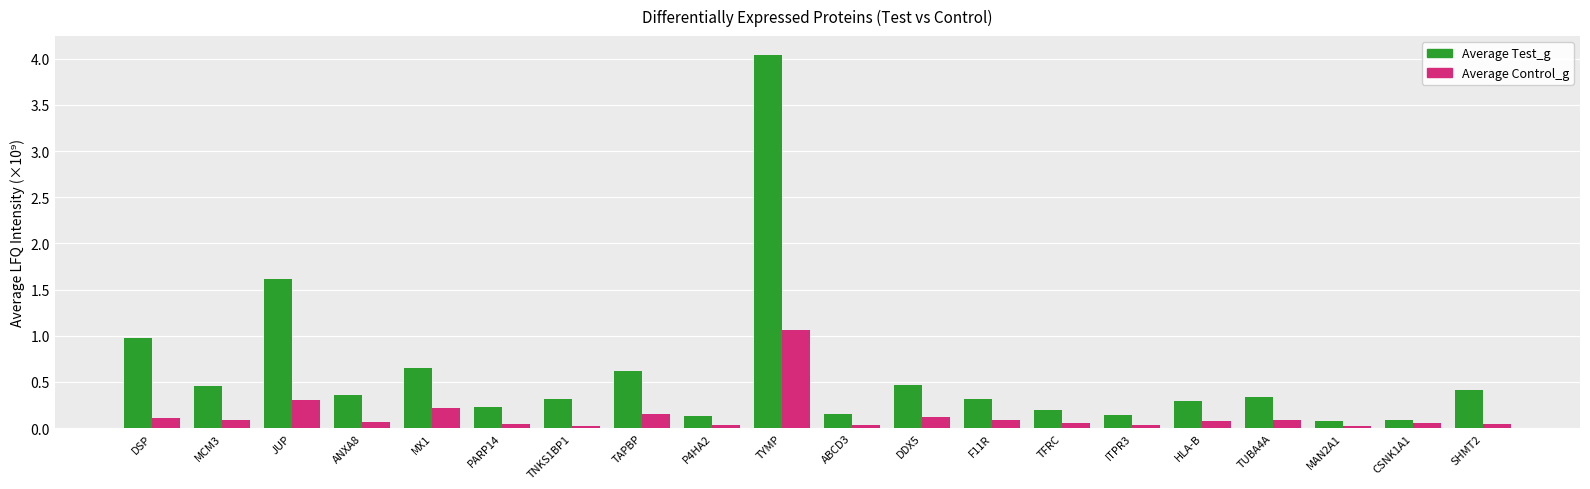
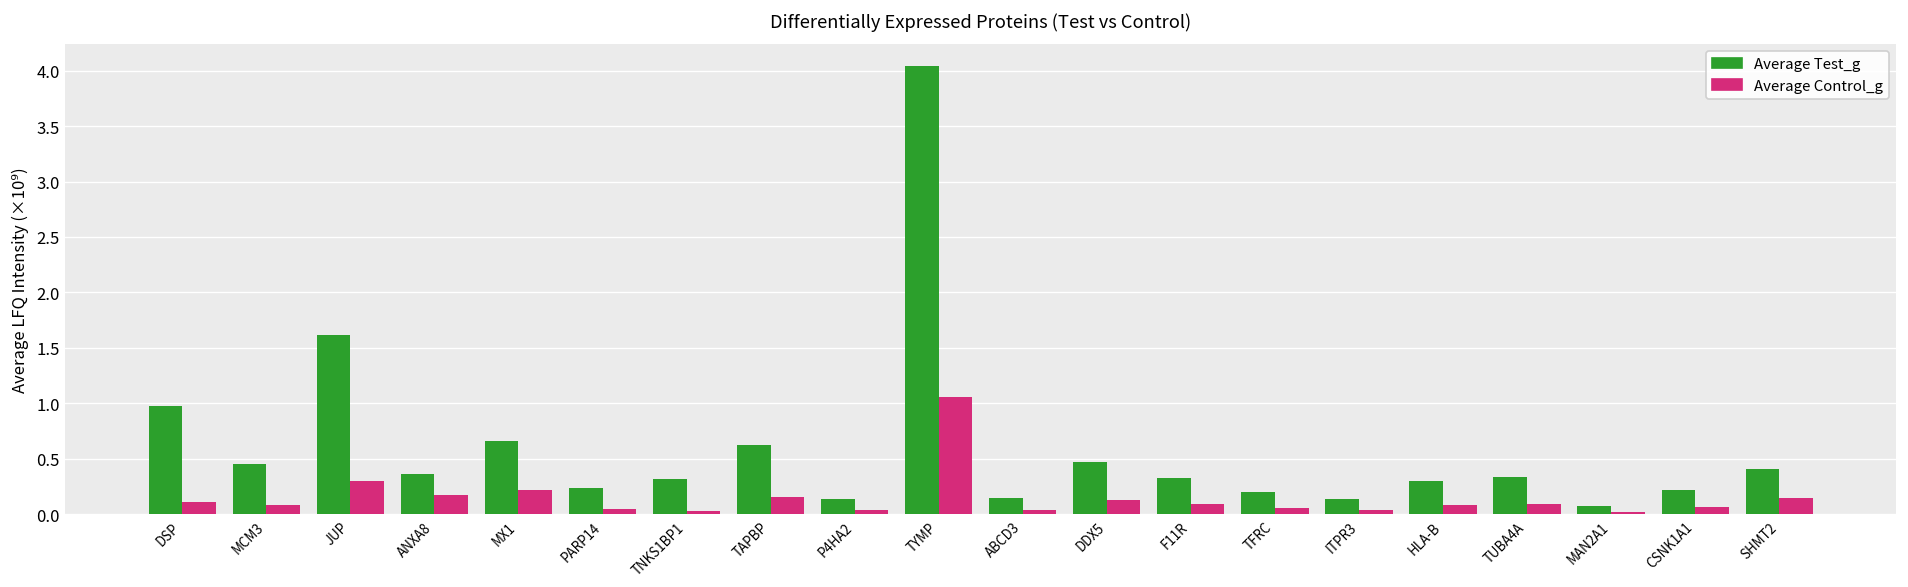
  {
    "Average Test_g": {
      "DSP": 1.0,
      "MCM3": 0.5,
      "JUP": 1.6,
      "ANXA8": 0.4,
      "MX1": 0.7,
      "PARP14": 0.2,
      "TNKS1BP1": 0.3,
      "TAPBP": 0.6,
      "P4HA2": 0.1,
      "TYMP": 4.0,
      "ABCD3": 0.1,
      "DDX5": 0.5,
      "F11R": 0.3,
      "TFRC": 0.2,
      "ITPR3": 0.1,
      "HLA-B": 0.3,
      "TUBA4A": 0.3,
      "MAN2A1": 0.1,
-     "CSNK1A1": 0.1,
+     "CSNK1A1": 0.2,
      "SHMT2": 0.4
    },
    "Average Control_g": {
      "DSP": 0.1,
      "MCM3": 0.1,
      "JUP": 0.3,
-     "ANXA8": 0.1,
+     "ANXA8": 0.2,
      "MX1": 0.2,
      "PARP14": 0.0,
      "TAPBP": 0.2,
      "P4HA2": 0.0,
      "TYMP": 1.1,
      "ABCD3": 0.0,
      "DDX5": 0.1,
      "F11R": 0.1,
      "TFRC": 0.1,
      "ITPR3": 0.0,
      "HLA-B": 0.1,
      "TUBA4A": 0.1,
      "CSNK1A1": 0.1,
-     "SHMT2": 0.0
+     "SHMT2": 0.1
    }
  }
